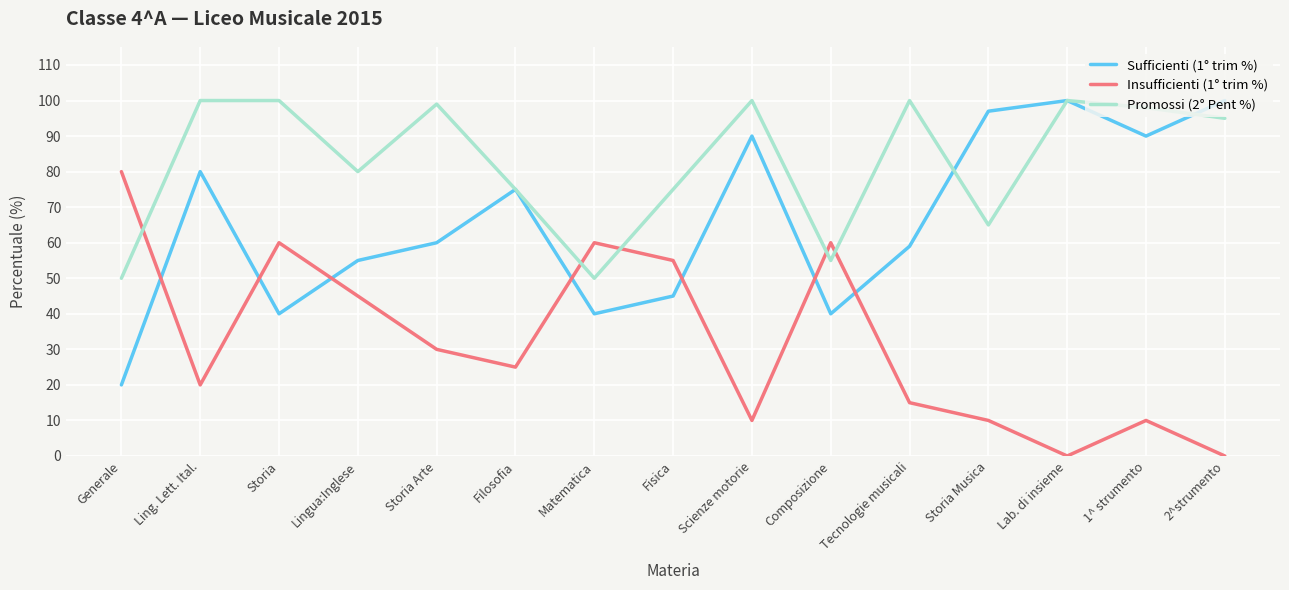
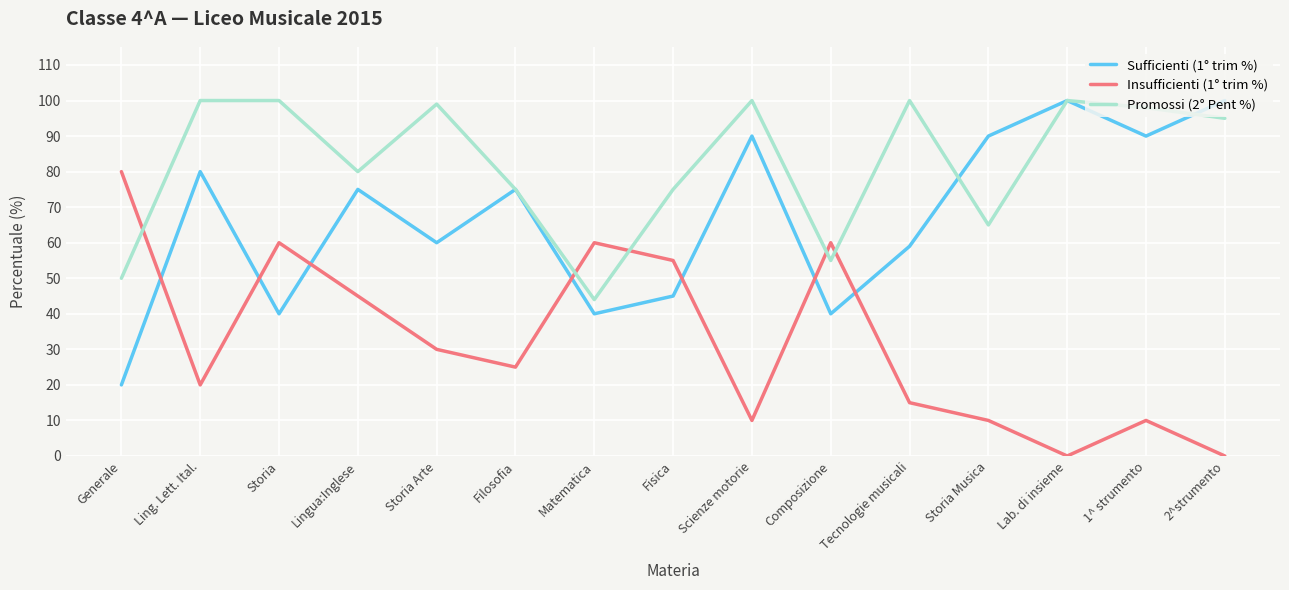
  {
    "Sufficienti (1° trim %)": {
      "Generale": 20,
      "Ling. Lett. Ital.": 80,
      "Storia": 40,
-     "Lingua:Inglese": 55,
+     "Lingua:Inglese": 75,
      "Storia Arte": 60,
      "Matematica": 40,
      "Fisica": 45,
      "Scienze motorie": 90,
      "Composizione": 40,
      "Tecnologie musicali": 59,
-     "Storia Musica": 97,
+     "Storia Musica": 90,
      "1^ strumento": 90
    },
    "Insufficienti (1° trim %)": {
      "Generale": 80,
      "Ling. Lett. Ital.": 20,
      "Storia": 60,
      "Lingua:Inglese": 45,
      "Storia Arte": 30,
      "Filosofia": 25,
      "Matematica": 60,
      "Fisica": 55,
      "Scienze motorie": 10,
      "Composizione": 60,
      "Tecnologie musicali": 15,
      "Storia Musica": 10,
      "Lab. di insieme": 0,
      "1^ strumento": 10,
      "2^strumento": 0
    },
    "Promossi (2° Pent %)": {
      "Generale": 50,
      "Ling. Lett. Ital.": 100,
      "Storia": 100,
      "Lingua:Inglese": 80,
      "Storia Arte": 99,
-     "Matematica": 50,
+     "Matematica": 44,
      "Fisica": 75,
      "Scienze motorie": 100,
      "Composizione": 55,
      "Tecnologie musicali": 100,
      "Storia Musica": 65,
      "2^strumento": 95
    }
  }
